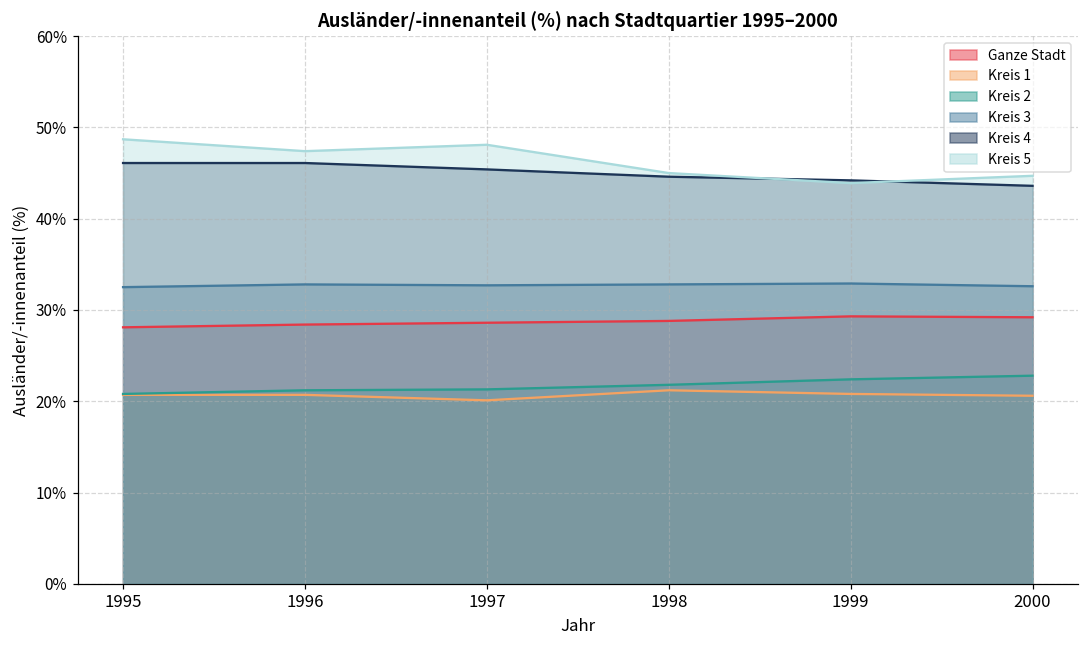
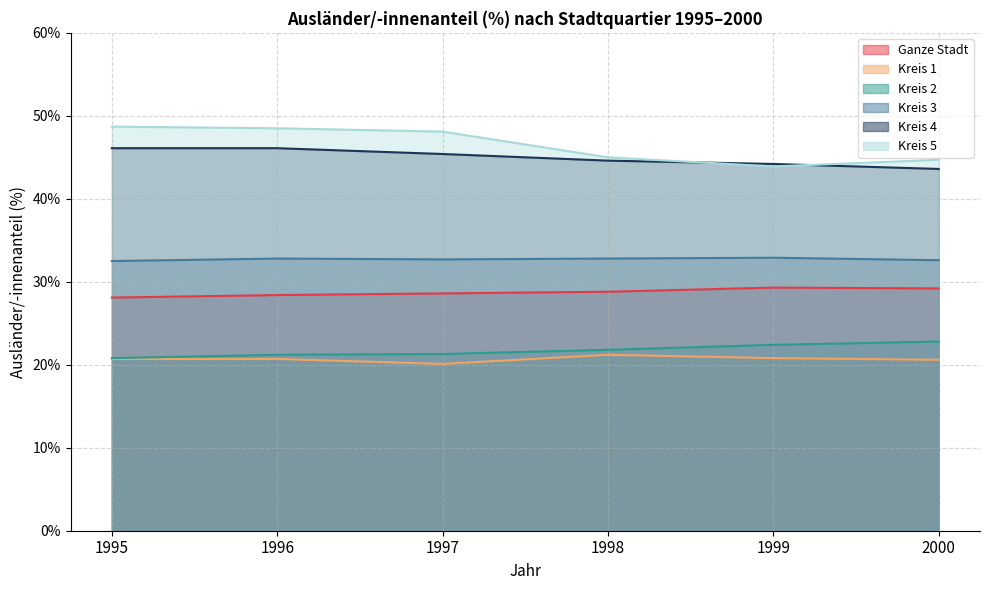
  {
    "Kreis 5": {
      "1995": "49%",
-     "1996": "47%",
+     "1996": "49%",
      "1997": "48%",
      "1998": "45%",
      "2000": "45%"
    }
  }
